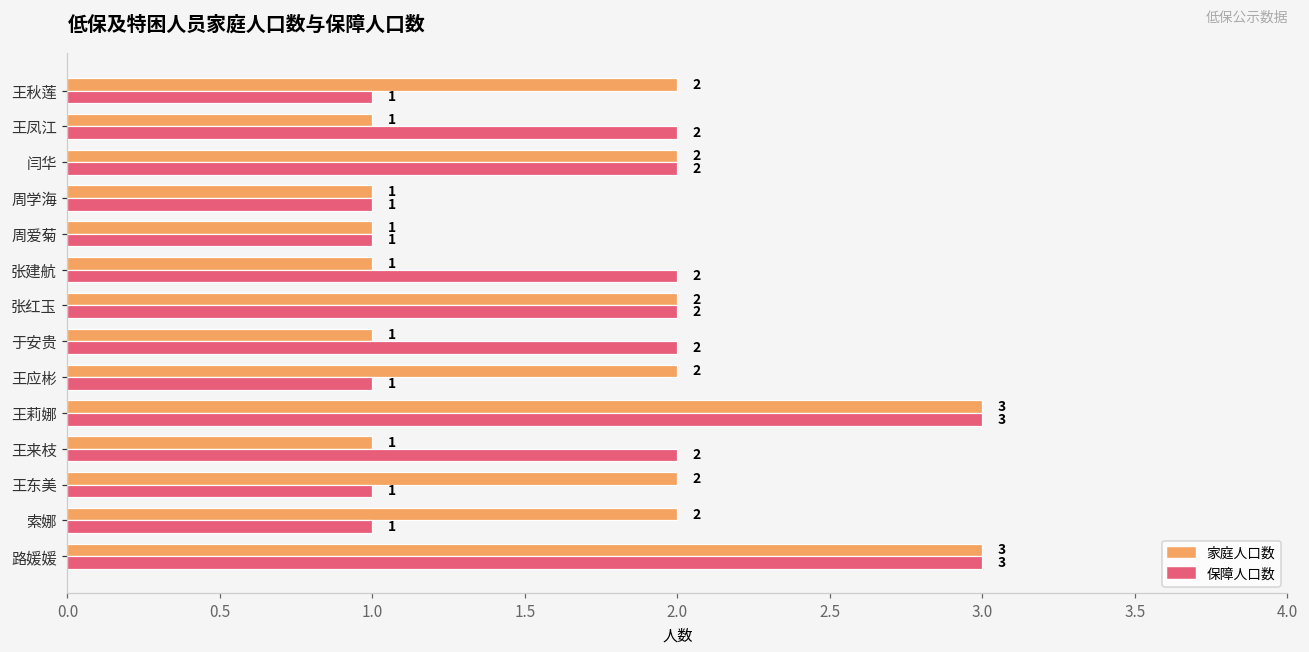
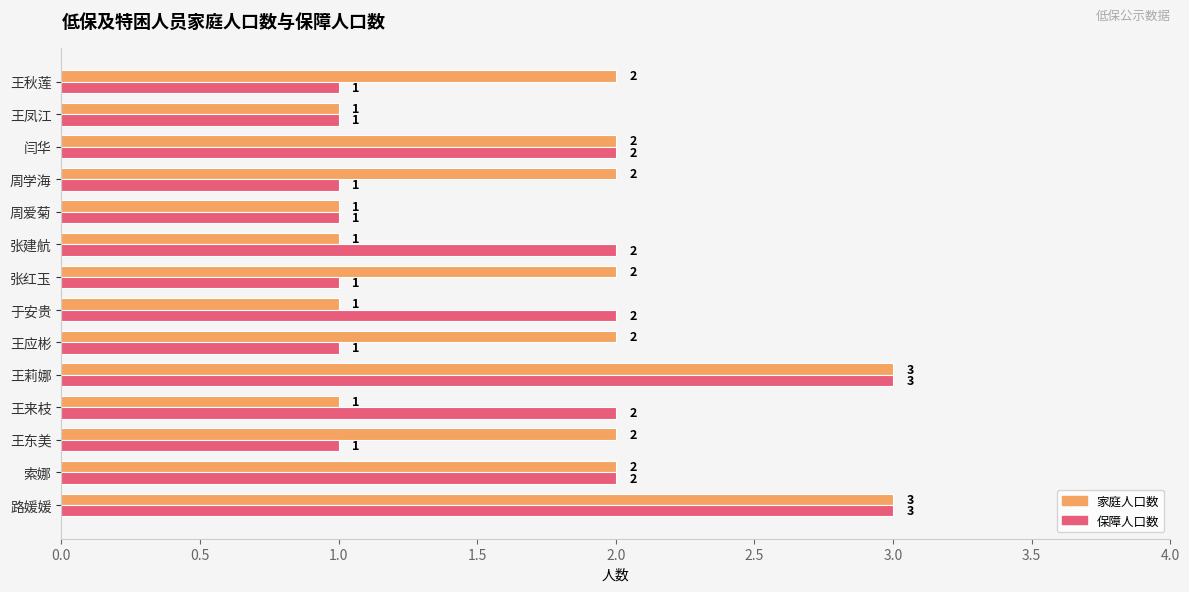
  {
    "家庭人口数": {
      "王秋莲": 2,
      "王凤江": 1,
      "闫华": 2,
-     "周学海": 1,
+     "周学海": 2,
      "周爱菊": 1,
      "张建航": 1,
      "张红玉": 2,
      "于安贵": 1,
      "王应彬": 2,
      "王莉娜": 3,
      "王来枝": 1,
      "王东美": 2,
      "索娜": 2,
      "路媛媛": 3
    },
    "保障人口数": {
      "王秋莲": 1,
-     "王凤江": 2,
+     "王凤江": 1,
      "闫华": 2,
      "周学海": 1,
      "周爱菊": 1,
      "张建航": 2,
-     "张红玉": 2,
+     "张红玉": 1,
      "于安贵": 2,
      "王应彬": 1,
      "王莉娜": 3,
      "王来枝": 2,
      "王东美": 1,
-     "索娜": 1,
+     "索娜": 2,
      "路媛媛": 3
    }
  }
